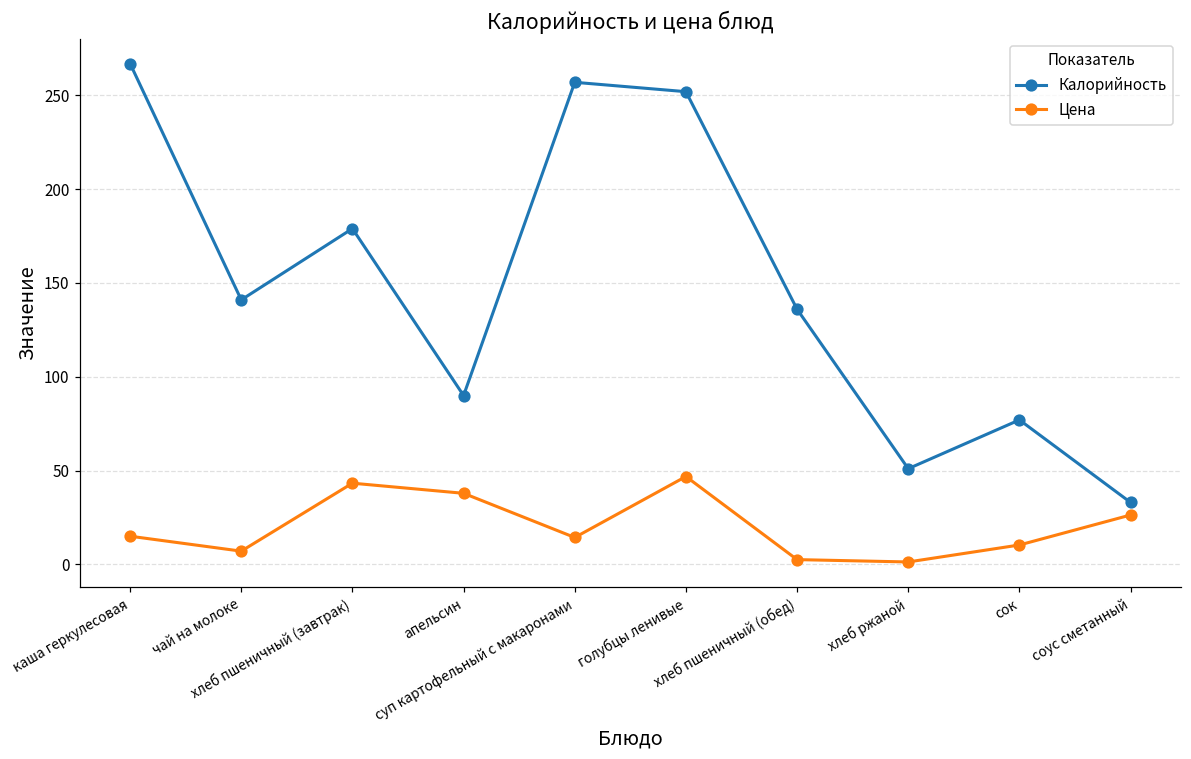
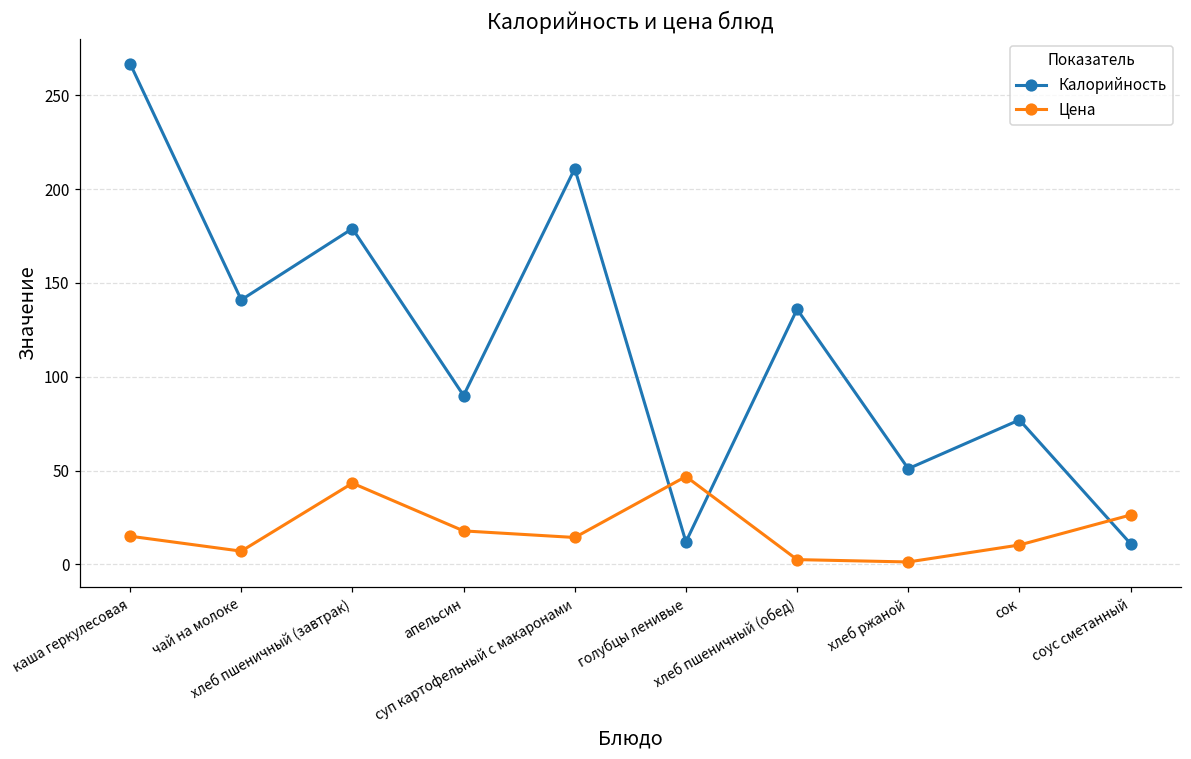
  {
    "Калорийность": {
      "каша геркулесовая": 267,
      "чай на молоке": 141,
      "хлеб пшеничный (завтрак)": 179,
      "апельсин": 90,
-     "суп картофельный с макаронами": 257,
-     "голубцы ленивые": 252,
+     "суп картофельный с макаронами": 211,
+     "голубцы ленивые": 12,
      "хлеб пшеничный (обед)": 136,
      "хлеб ржаной": 51,
      "сок": 77,
-     "соус сметанный": 33
+     "соус сметанный": 11
    },
    "Цена": {
      "каша геркулесовая": 15,
      "чай на молоке": 7,
      "хлеб пшеничный (завтрак)": 43,
-     "апельсин": 38,
+     "апельсин": 18,
      "суп картофельный с макаронами": 14,
      "голубцы ленивые": 47,
      "хлеб пшеничный (обед)": 3,
      "хлеб ржаной": 1,
      "сок": 10,
      "соус сметанный": 26
    }
  }
